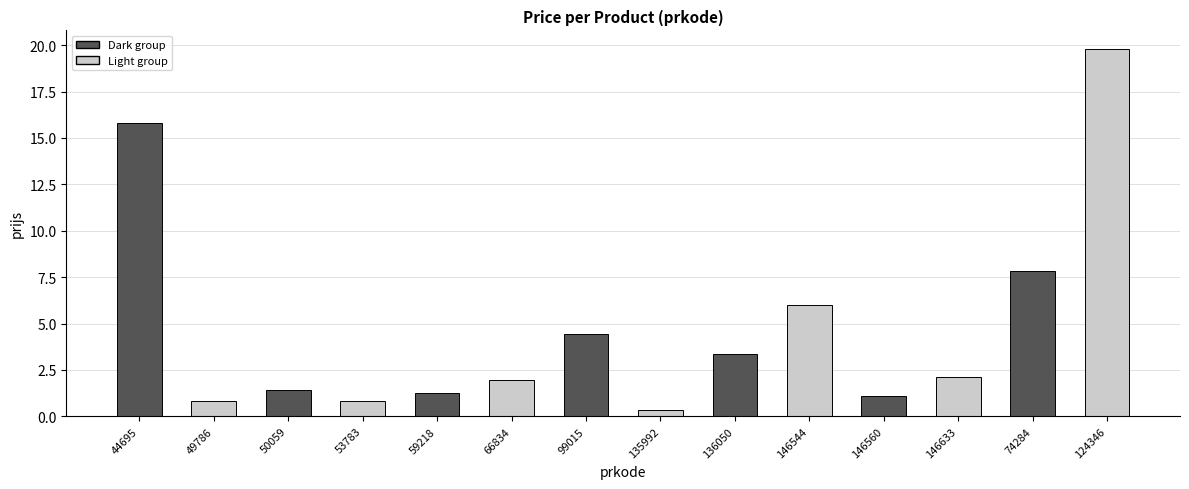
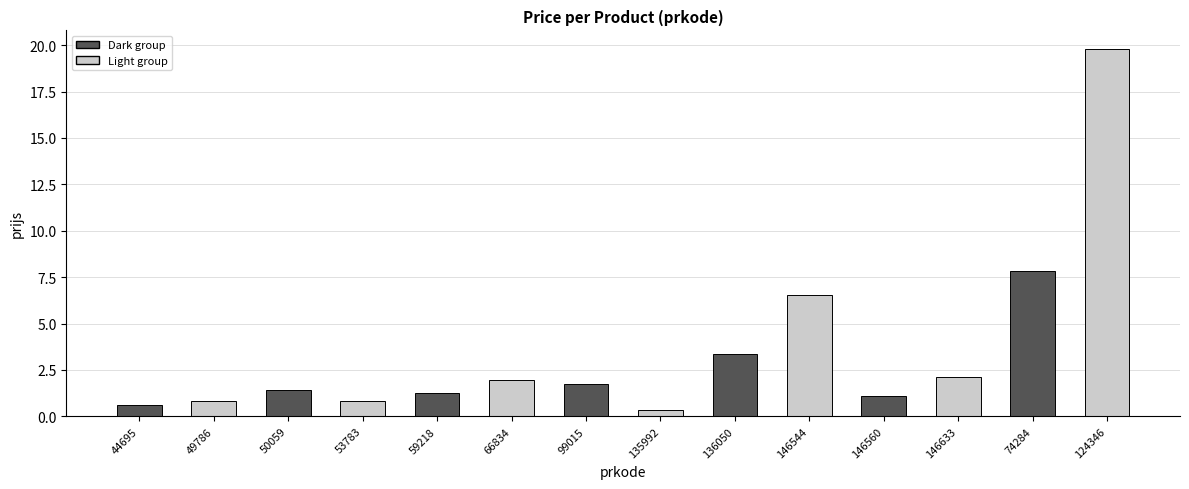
  {
-   "44695": 15.8,
+   "44695": 0.6,
    "49786": 0.8,
    "50059": 1.4,
    "53783": 0.8,
    "59218": 1.2,
    "66834": 1.9,
-   "99015": 4.4,
+   "99015": 1.7,
    "135992": 0.3,
    "136050": 3.4,
-   "146544": 6.0,
+   "146544": 6.6,
    "146560": 1.1,
    "146633": 2.1,
    "74284": 7.8,
    "124346": 19.8
  }
